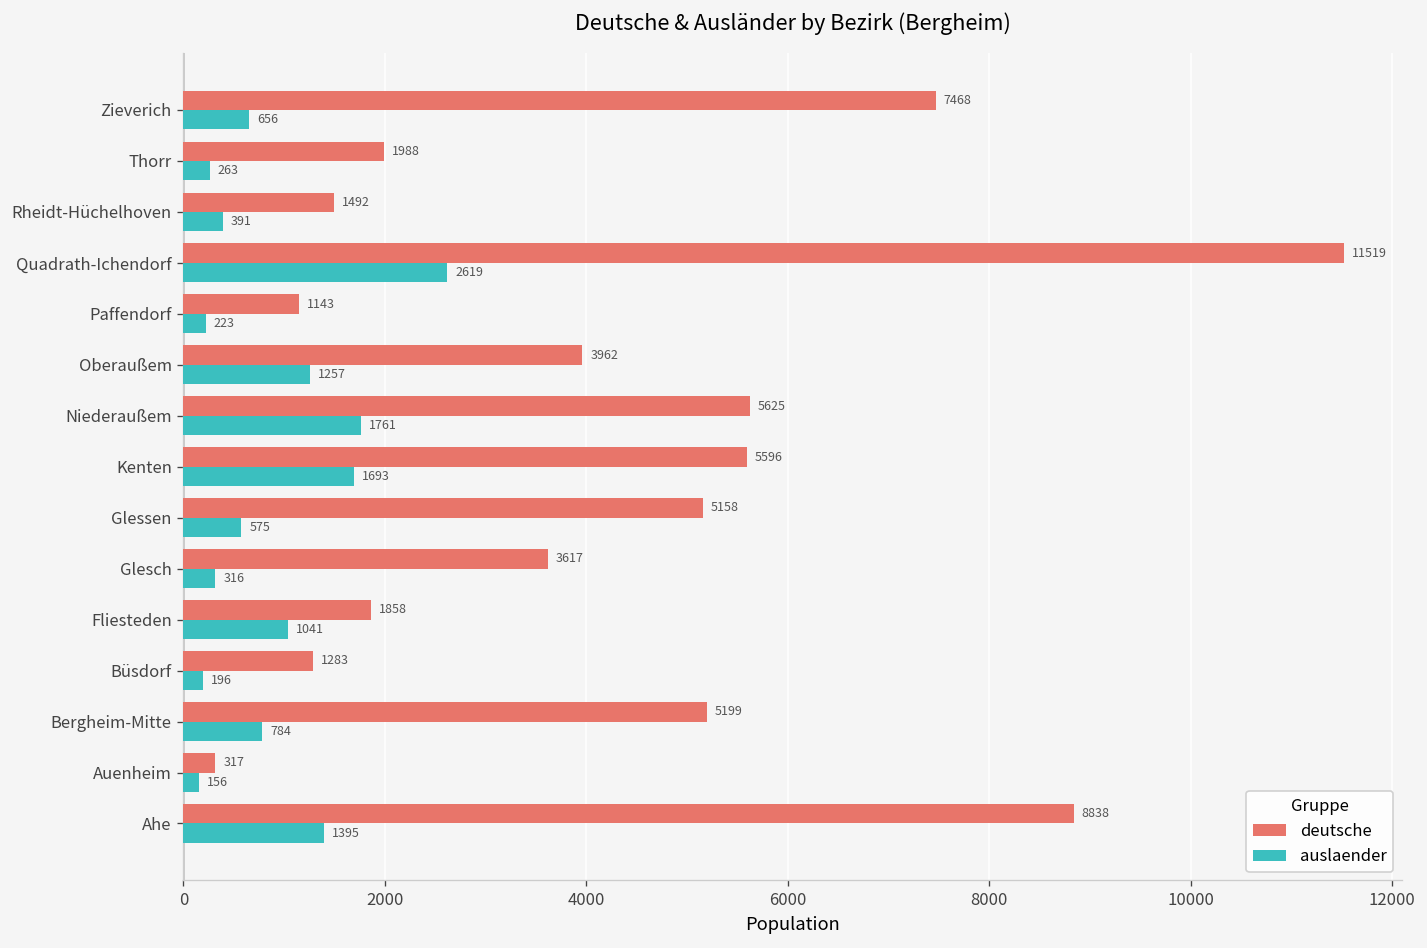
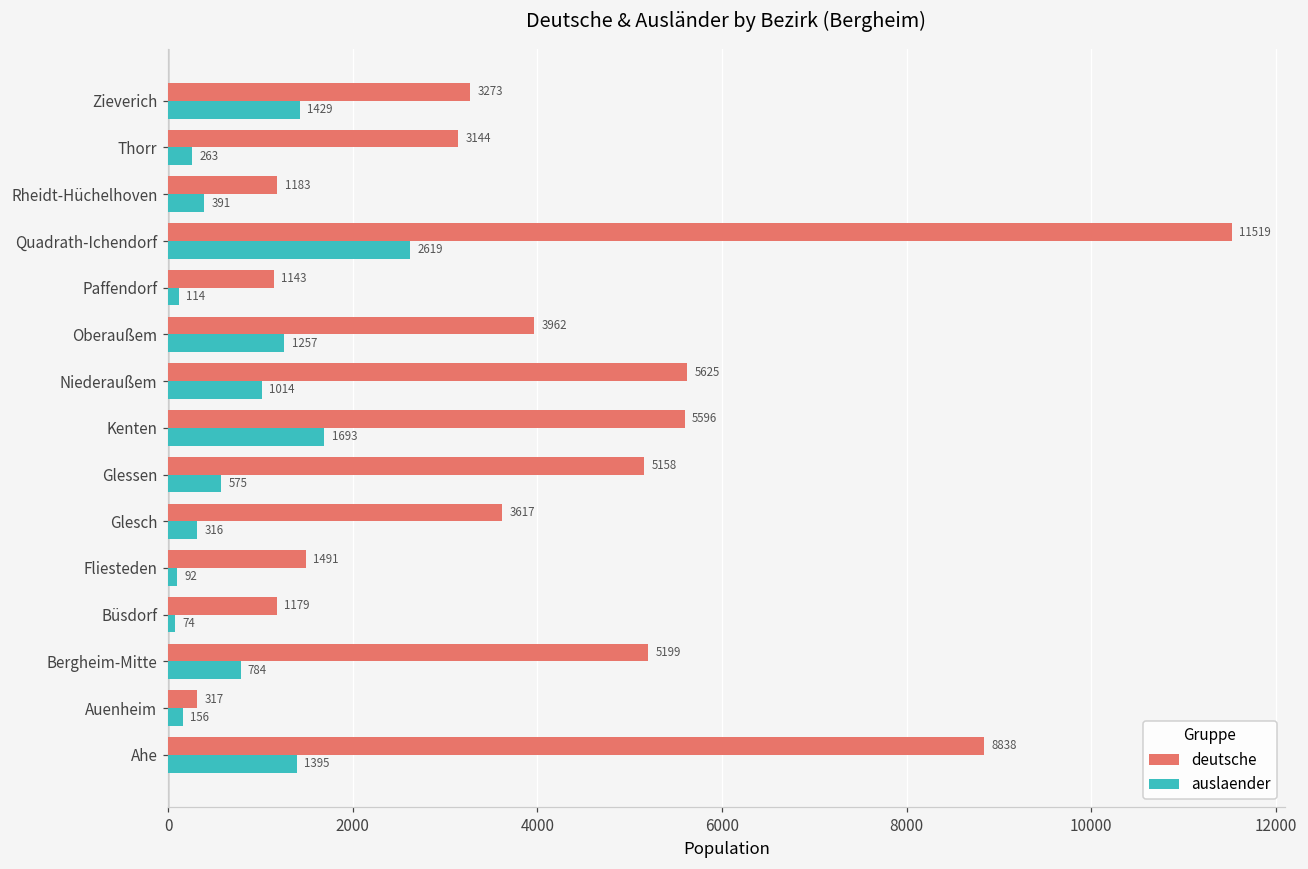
  {
    "deutsche": {
-     "Zieverich": 7468,
-     "Thorr": 1988,
-     "Rheidt-Hüchelhoven": 1492,
+     "Zieverich": 3273,
+     "Thorr": 3144,
+     "Rheidt-Hüchelhoven": 1183,
      "Quadrath-Ichendorf": 11519,
      "Paffendorf": 1143,
      "Oberaußem": 3962,
      "Niederaußem": 5625,
      "Kenten": 5596,
      "Glessen": 5158,
      "Glesch": 3617,
-     "Fliesteden": 1858,
-     "Büsdorf": 1283,
+     "Fliesteden": 1491,
+     "Büsdorf": 1179,
      "Bergheim-Mitte": 5199,
      "Auenheim": 317,
      "Ahe": 8838
    },
    "auslaender": {
-     "Zieverich": 656,
+     "Zieverich": 1429,
      "Thorr": 263,
      "Rheidt-Hüchelhoven": 391,
      "Quadrath-Ichendorf": 2619,
-     "Paffendorf": 223,
+     "Paffendorf": 114,
      "Oberaußem": 1257,
-     "Niederaußem": 1761,
+     "Niederaußem": 1014,
      "Kenten": 1693,
      "Glessen": 575,
      "Glesch": 316,
-     "Fliesteden": 1041,
-     "Büsdorf": 196,
+     "Fliesteden": 92,
+     "Büsdorf": 74,
      "Bergheim-Mitte": 784,
      "Auenheim": 156,
      "Ahe": 1395
    }
  }
